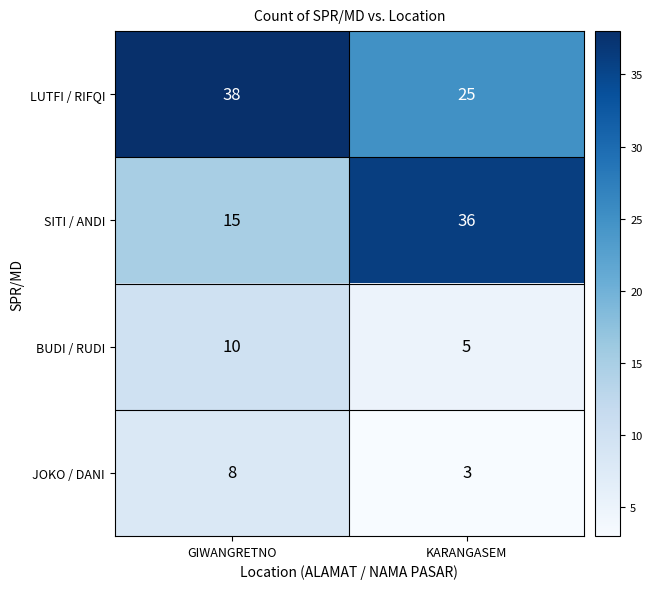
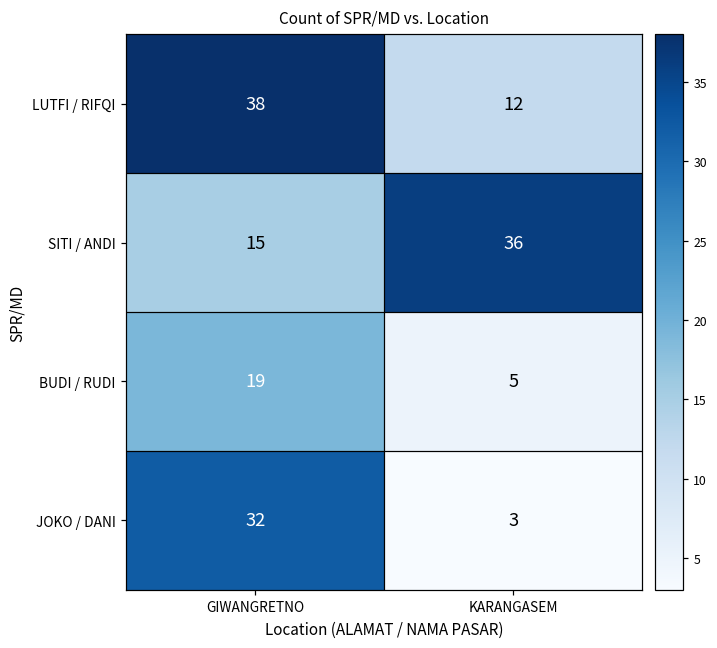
  {
    "LUTFI / RIFQI": {
      "GIWANGRETNO": 38,
-     "KARANGASEM": 25
+     "KARANGASEM": 12
    },
    "SITI / ANDI": {
      "GIWANGRETNO": 15,
      "KARANGASEM": 36
    },
    "BUDI / RUDI": {
-     "GIWANGRETNO": 10,
+     "GIWANGRETNO": 19,
      "KARANGASEM": 5
    },
    "JOKO / DANI": {
-     "GIWANGRETNO": 8,
+     "GIWANGRETNO": 32,
      "KARANGASEM": 3
    }
  }
